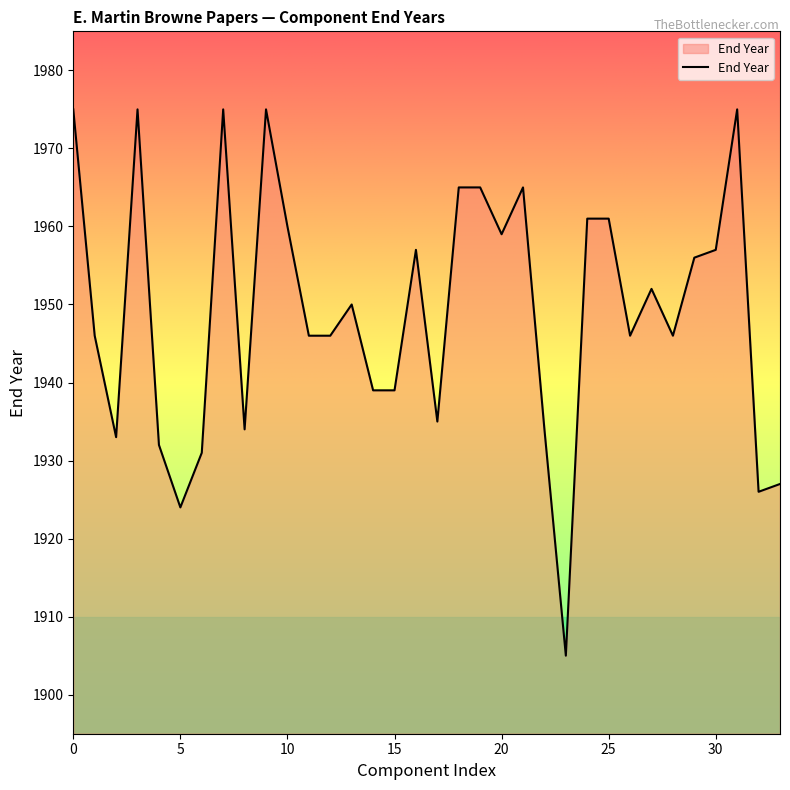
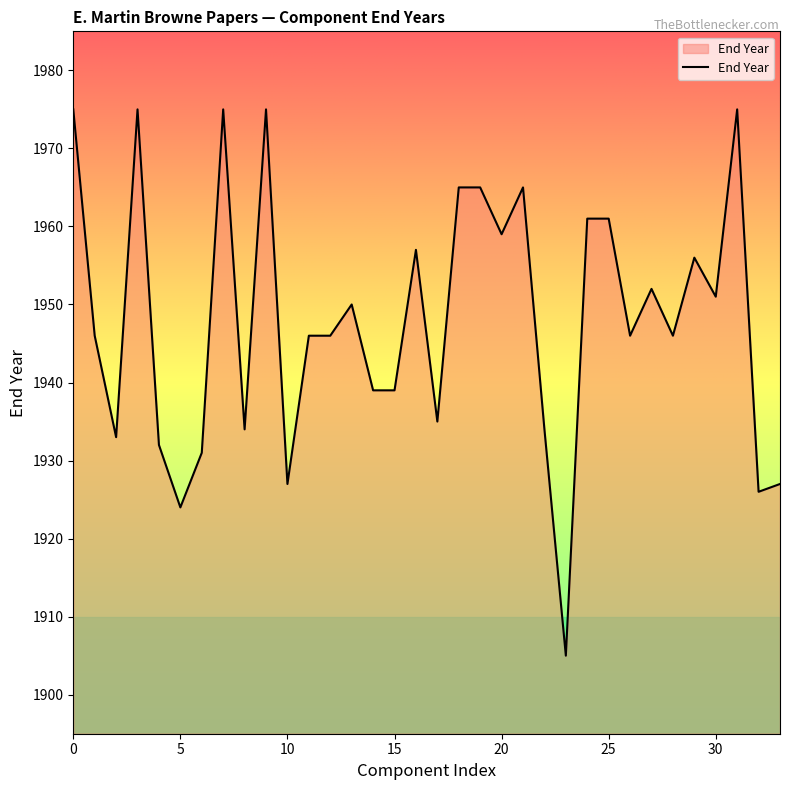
  {
    "0": 1975,
    "5": 1924,
-   "10": 1960,
+   "10": 1927,
    "15": 1939,
    "20": 1959,
    "25": 1961,
-   "30": 1957
+   "30": 1951
  }
